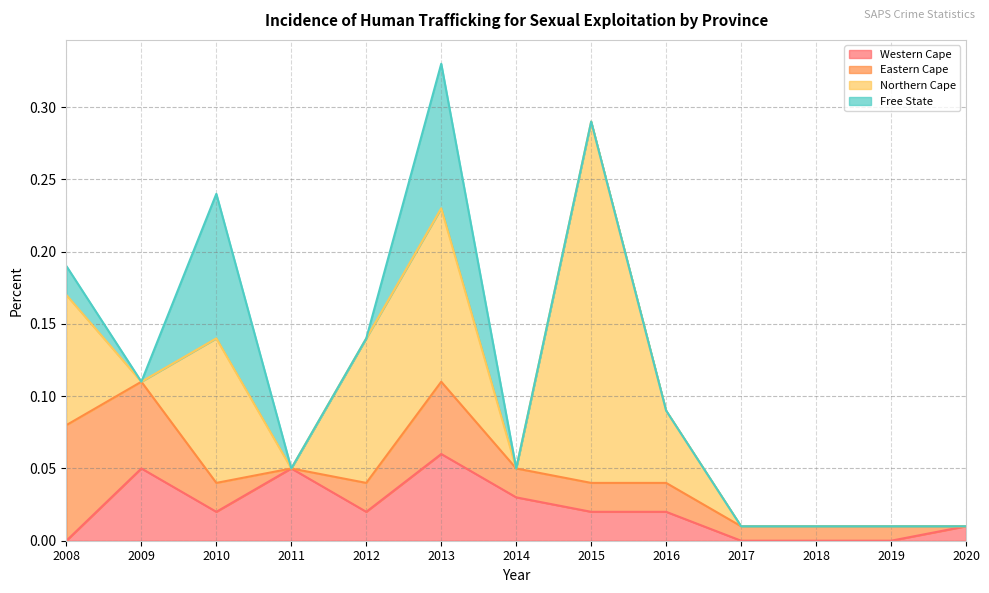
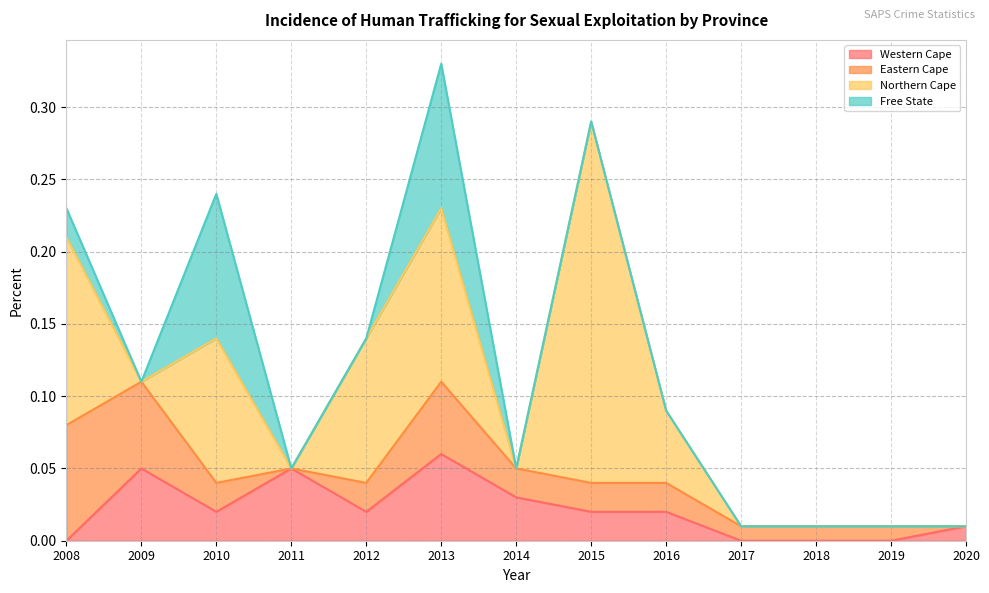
  {
    "Northern Cape": {
-     "2008": 0.09,
+     "2008": 0.13,
      "2010": 0.10,
      "2013": 0.12
    },
    "Free State": {
      "2008": 0.02,
      "2010": 0.10,
      "2013": 0.10
    }
  }
